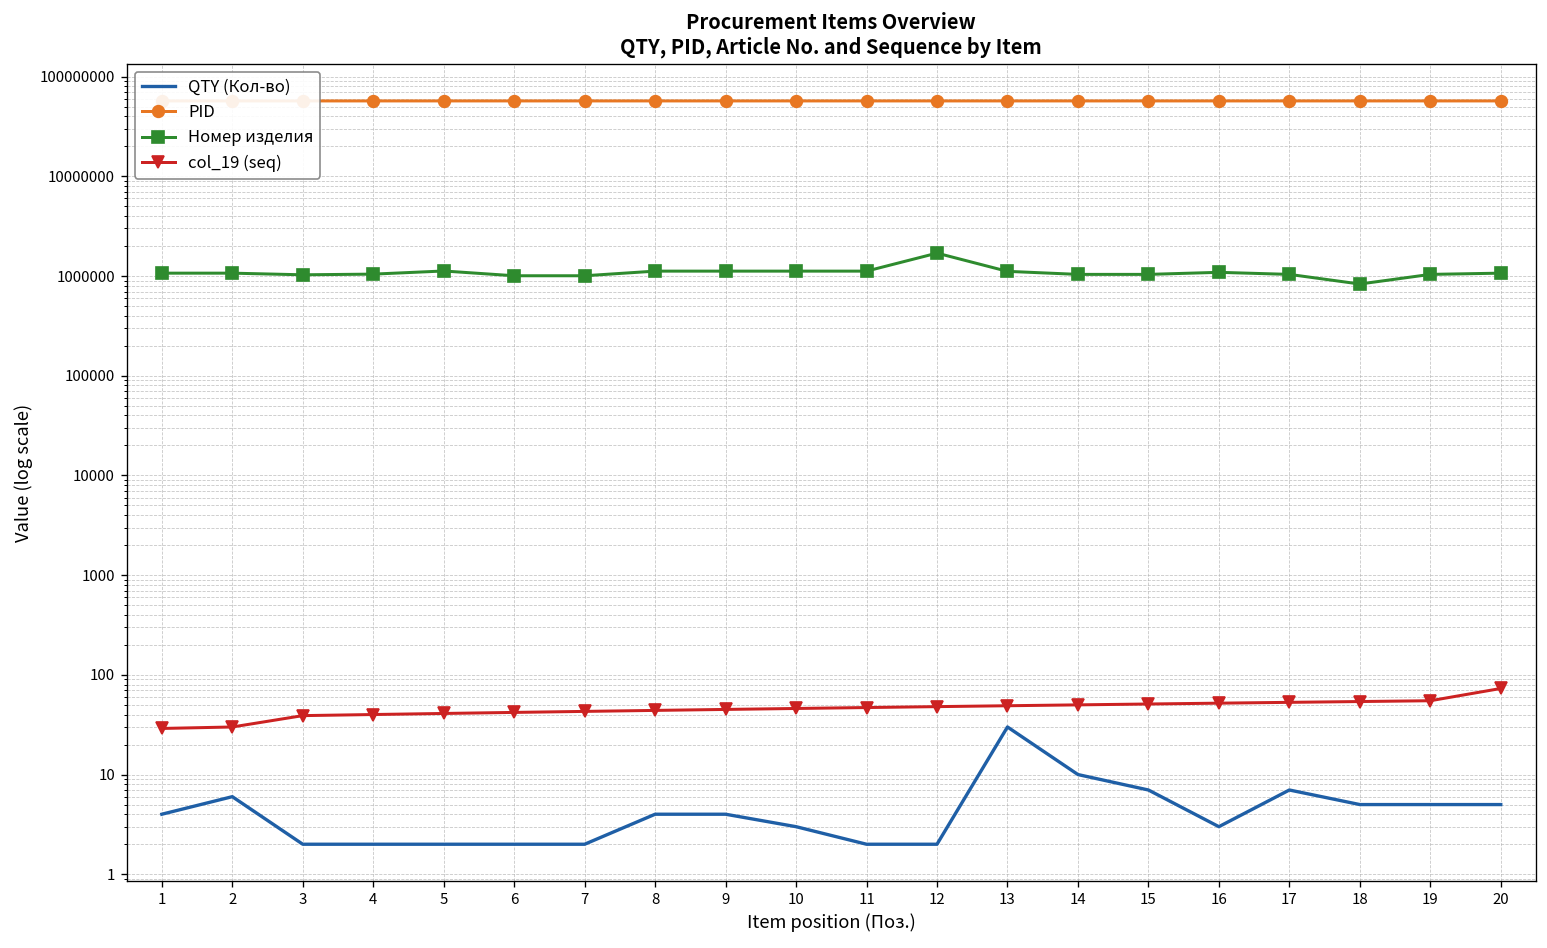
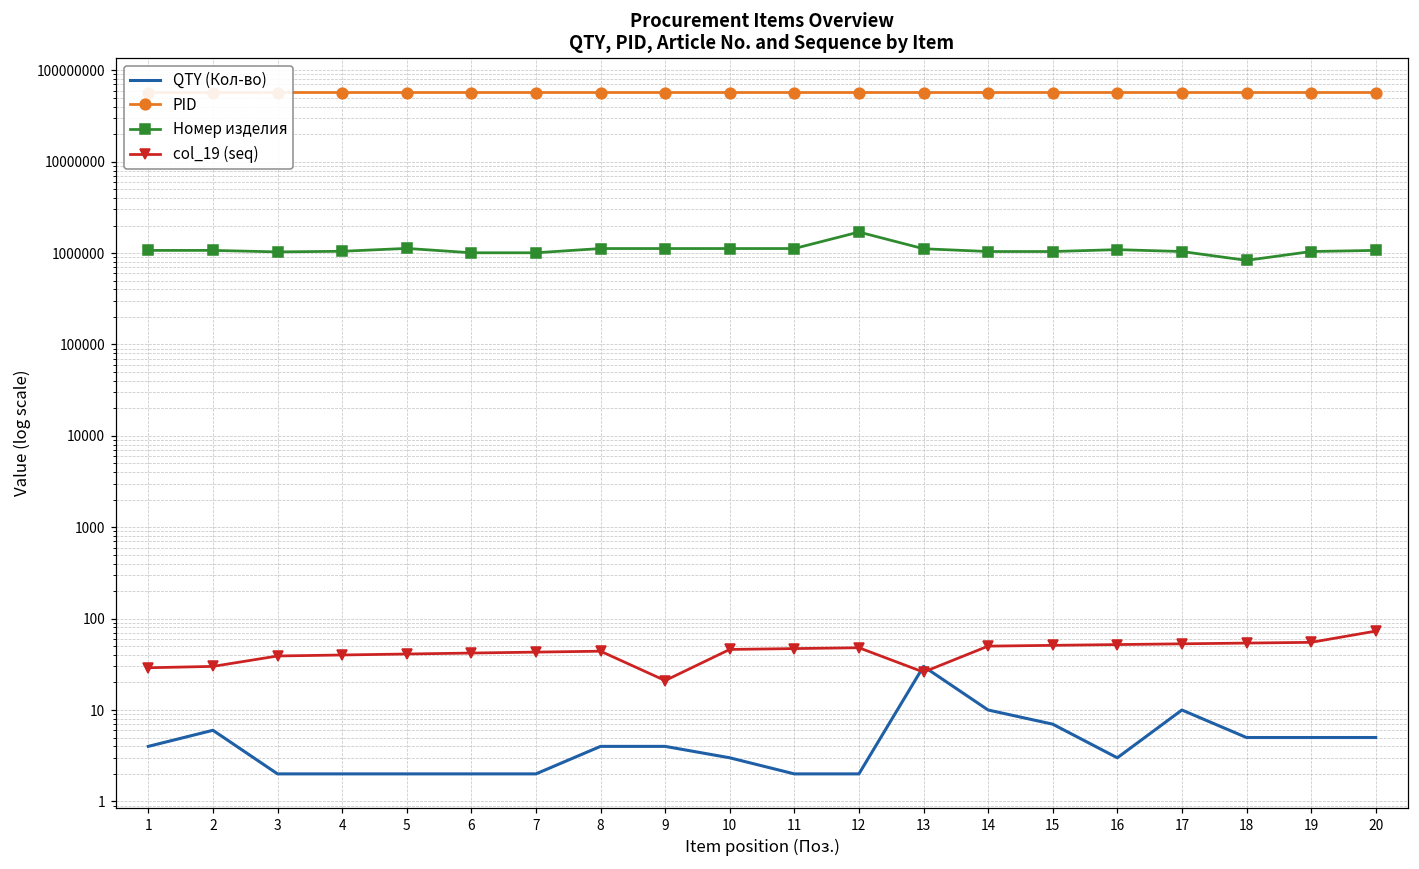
  {
    "QTY (Кол-во)": {
      "1": 4,
      "2": 6,
      "3": 2,
      "4": 2,
      "5": 2,
      "6": 2,
      "7": 2,
      "8": 4,
      "9": 4,
      "10": 3,
      "11": 2,
      "12": 2,
      "13": 30,
      "14": 10,
      "15": 7,
      "16": 3,
-     "17": 7,
+     "17": 10,
      "18": 5,
      "19": 5,
      "20": 5
    },
    "PID": {
      "4": 60000000,
      "5": 60000000,
      "6": 60000000,
      "7": 60000000,
      "8": 60000000,
      "9": 60000000,
      "10": 60000000,
      "11": 60000000,
      "12": 60000000,
      "13": 60000000,
      "14": 60000000,
      "15": 60000000,
      "16": 60000000,
      "17": 60000000,
      "18": 60000000,
      "19": 60000000,
      "20": 60000000
    },
    "Номер изделия": {
      "1": 1100000,
      "2": 1100000,
      "3": 1000000,
      "4": 1000000,
      "5": 1100000,
      "6": 1000000,
      "7": 1000000,
      "8": 1100000,
      "9": 1100000,
      "10": 1100000,
      "11": 1100000,
      "12": 1700000,
      "13": 1100000,
      "14": 1000000,
      "15": 1000000,
      "16": 1100000,
      "17": 1000000,
      "18": 800000,
      "19": 1000000,
      "20": 1100000
    },
    "col_19 (seq)": {
      "1": 29,
      "2": 30,
      "3": 40,
      "4": 40,
      "5": 40,
      "6": 40,
      "7": 40,
      "8": 40,
-     "9": 50,
+     "9": 21,
      "10": 50,
      "11": 50,
      "12": 50,
-     "13": 50,
+     "13": 26,
      "14": 50,
      "15": 50,
      "16": 50,
      "17": 50,
      "18": 50,
      "19": 60,
      "20": 70
    }
  }
